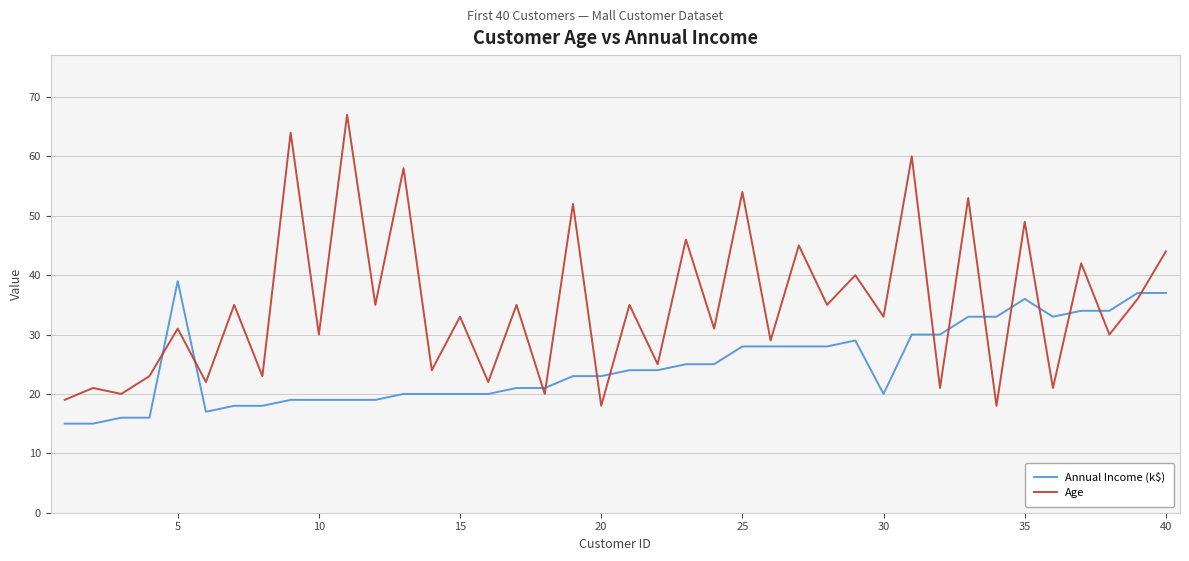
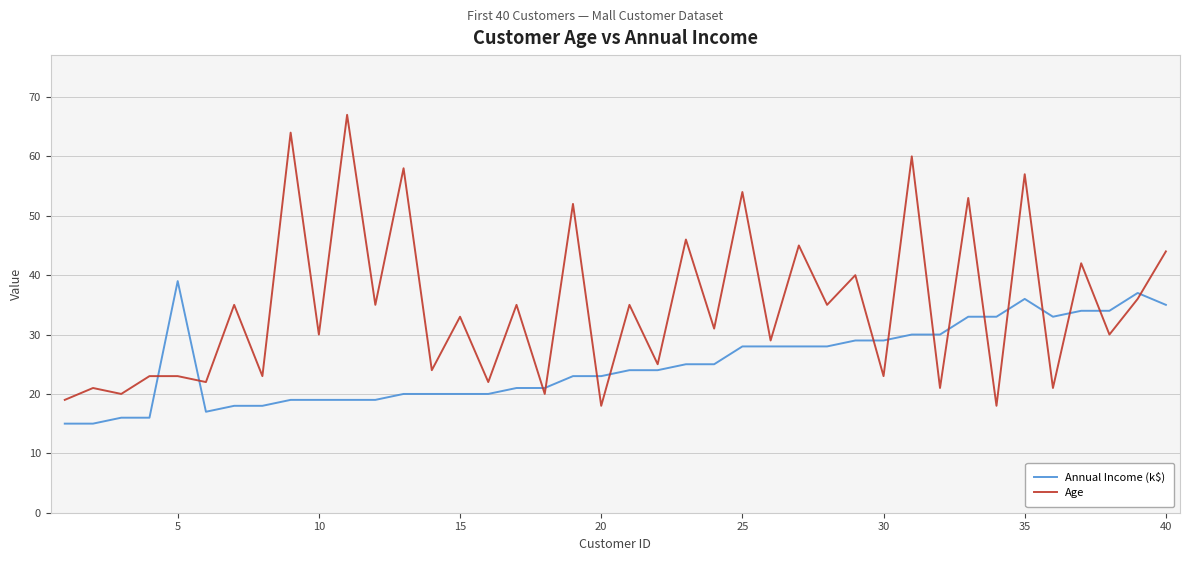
  {
    "Annual Income (k$)": {
      "5": 39,
      "10": 19,
      "15": 20,
      "20": 23,
      "25": 28,
-     "30": 20,
+     "30": 29,
      "35": 36,
-     "40": 37
+     "40": 35
    },
    "Age": {
-     "5": 31,
+     "5": 23,
      "10": 30,
      "15": 33,
      "20": 18,
      "25": 54,
-     "30": 33,
-     "35": 49,
+     "30": 23,
+     "35": 57,
      "40": 44
    }
  }
